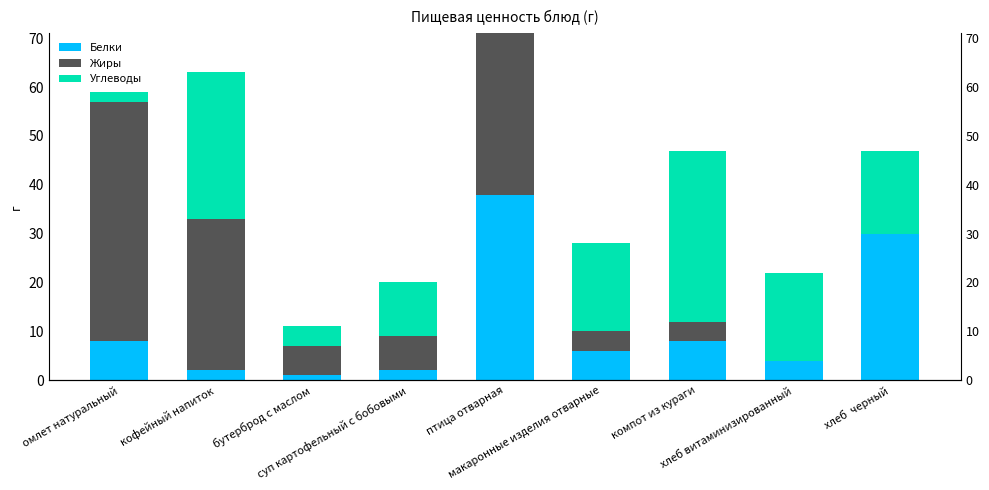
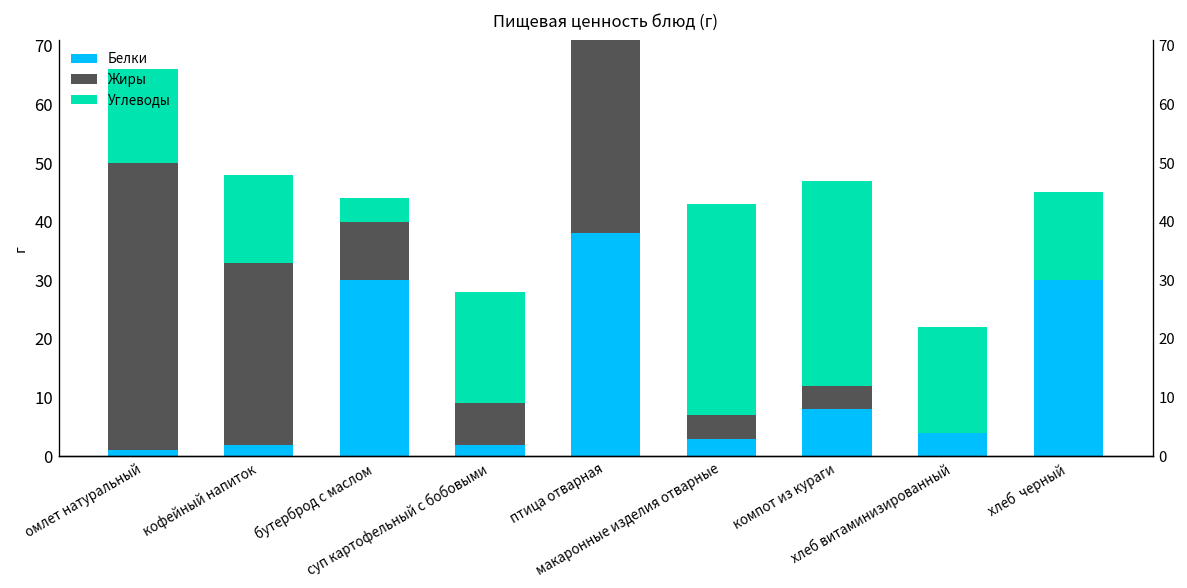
  {
    "Белки": {
-     "омлет натуральный": 8,
+     "омлет натуральный": 1,
      "кофейный напиток": 2,
-     "бутерброд с маслом": 1,
+     "бутерброд с маслом": 30,
      "суп картофельный с бобовыми": 2,
      "птица отварная": 38,
-     "макаронные изделия отварные": 6,
+     "макаронные изделия отварные": 3,
      "компот из кураги": 8,
      "хлеб витаминизированный": 4,
      "хлеб черный": 30
    },
    "Жиры": {
      "омлет натуральный": 49,
      "кофейный напиток": 31,
-     "бутерброд с маслом": 6,
+     "бутерброд с маслом": 10,
      "суп картофельный с бобовыми": 7,
      "птица отварная": 33,
      "макаронные изделия отварные": 4,
      "компот из кураги": 4,
      "хлеб витаминизированный": 0,
      "хлеб черный": 0
    },
    "Углеводы": {
-     "омлет натуральный": 2,
-     "кофейный напиток": 30,
+     "омлет натуральный": 16,
+     "кофейный напиток": 15,
      "бутерброд с маслом": 4,
-     "суп картофельный с бобовыми": 11,
+     "суп картофельный с бобовыми": 19,
      "птица отварная": 0,
-     "макаронные изделия отварные": 18,
+     "макаронные изделия отварные": 36,
      "компот из кураги": 35,
      "хлеб витаминизированный": 18,
-     "хлеб черный": 17
+     "хлеб черный": 15
    }
  }
